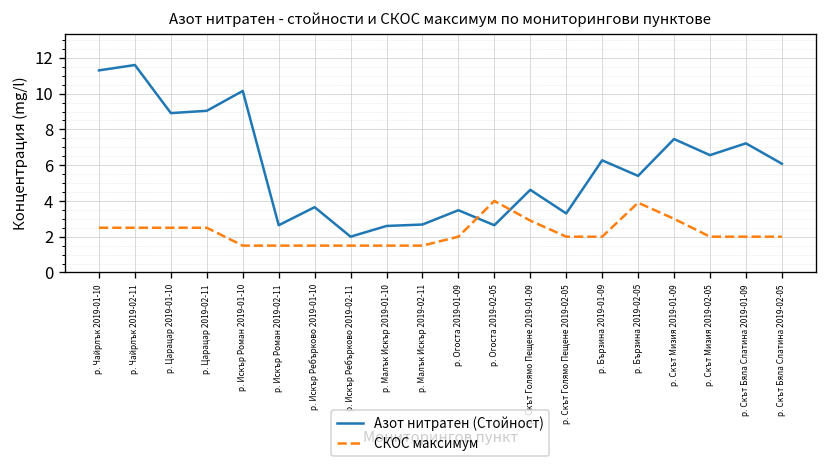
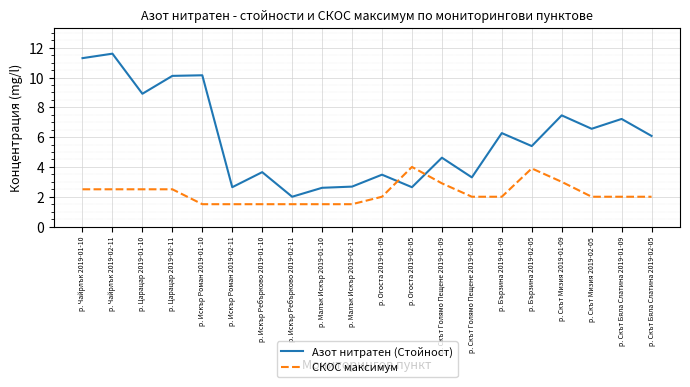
  {
    "Азот нитратен (Стойност)": {
      "р. Чайрлък 2019-01-10": 11.3,
      "р. Чайрлък 2019-02-11": 11.6,
      "р. Царацар 2019-01-10": 8.9,
-     "р. Царацар 2019-02-11": 9.0,
+     "р. Царацар 2019-02-11": 10.1,
      "р. Искър Роман 2019-01-10": 10.2,
      "р. Искър Роман 2019-02-11": 2.6,
      "р. Искър Ребърково 2019-01-10": 3.7,
      "р. Искър Ребърково 2019-02-11": 2.0,
      "р. Малък Искър 2019-01-10": 2.6,
      "р. Малък Искър 2019-02-11": 2.7,
      "р. Огоста 2019-01-09": 3.5,
      "р. Огоста 2019-02-05": 2.6,
      "р. Скът Голямо Пещене 2019-01-09": 4.6,
      "р. Скът Голямо Пещене 2019-02-05": 3.3,
      "р. Бързина 2019-01-09": 6.3,
      "р. Бързина 2019-02-05": 5.4,
      "р. Скът Мизия 2019-01-09": 7.5,
      "р. Скът Мизия 2019-02-05": 6.6,
      "р. Скът Бяла Слатина 2019-01-09": 7.2,
      "р. Скът Бяла Слатина 2019-02-05": 6.1
    },
    "СКОС максимум": {
      "р. Чайрлък 2019-01-10": 2.5,
      "р. Чайрлък 2019-02-11": 2.5,
      "р. Царацар 2019-01-10": 2.5,
      "р. Царацар 2019-02-11": 2.5,
      "р. Искър Роман 2019-01-10": 1.5,
      "р. Искър Роман 2019-02-11": 1.5,
      "р. Искър Ребърково 2019-01-10": 1.5,
      "р. Искър Ребърково 2019-02-11": 1.5,
      "р. Малък Искър 2019-01-10": 1.5,
      "р. Малък Искър 2019-02-11": 1.5,
      "р. Огоста 2019-01-09": 2.0,
      "р. Огоста 2019-02-05": 4.0,
      "р. Скът Голямо Пещене 2019-01-09": 2.9,
      "р. Скът Голямо Пещене 2019-02-05": 2.0,
      "р. Бързина 2019-01-09": 2.0,
      "р. Бързина 2019-02-05": 3.9,
      "р. Скът Мизия 2019-01-09": 3.0,
      "р. Скът Мизия 2019-02-05": 2.0,
      "р. Скът Бяла Слатина 2019-01-09": 2.0,
      "р. Скът Бяла Слатина 2019-02-05": 2.0
    }
  }
